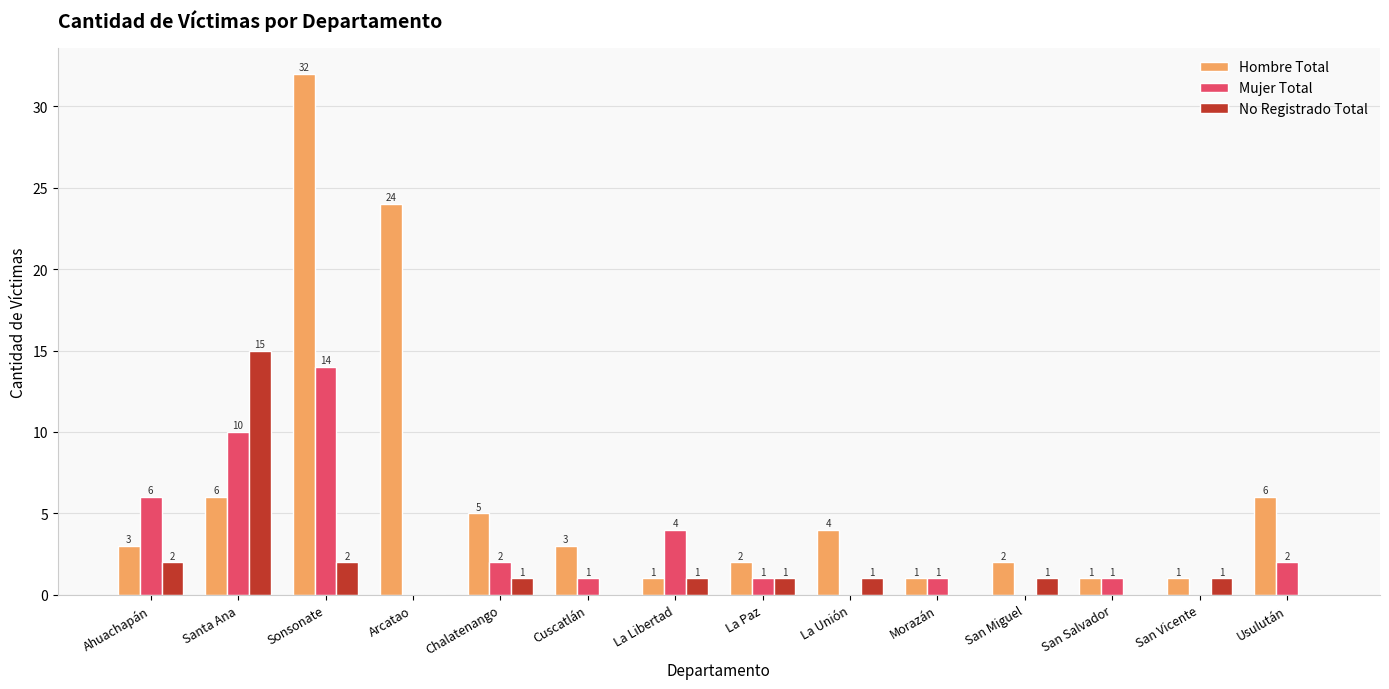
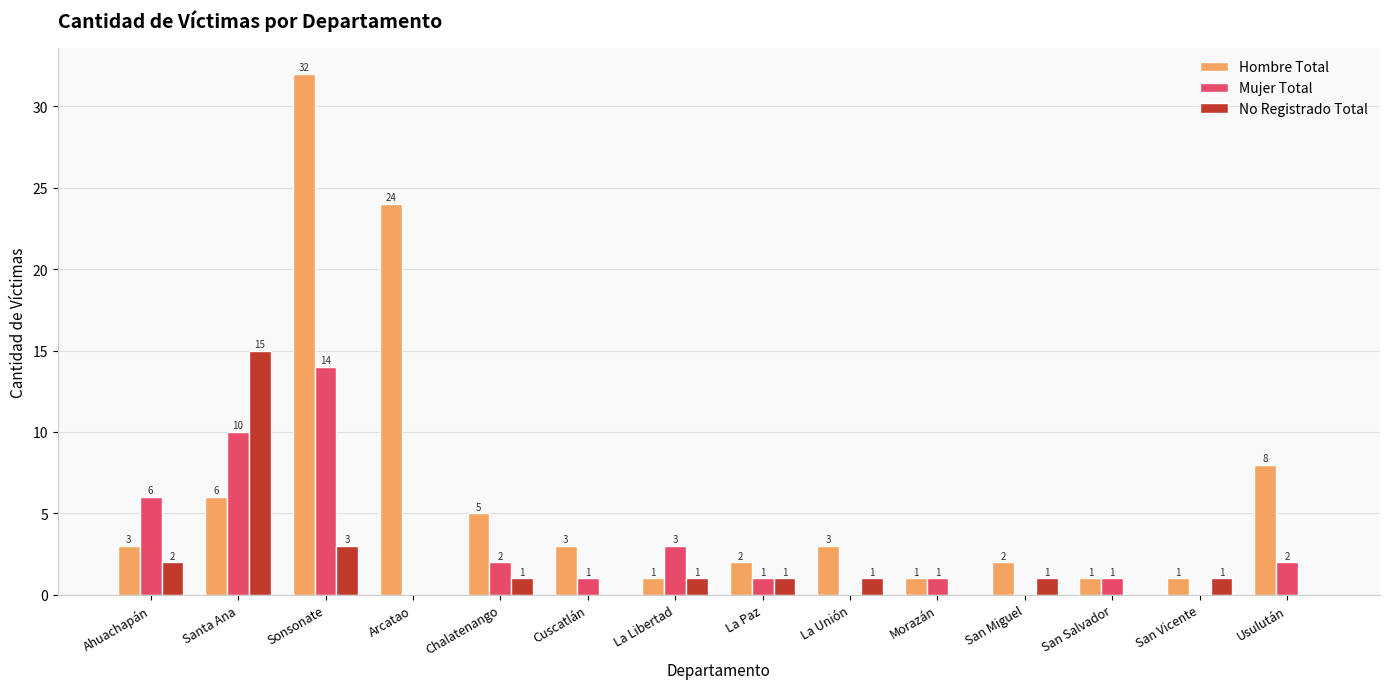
  {
    "Hombre Total": {
      "Ahuachapán": 3,
      "Santa Ana": 6,
      "Sonsonate": 32,
      "Arcatao": 24,
      "Chalatenango": 5,
      "Cuscatlán": 3,
      "La Libertad": 1,
      "La Paz": 2,
-     "La Unión": 4,
+     "La Unión": 3,
      "Morazán": 1,
      "San Miguel": 2,
      "San Salvador": 1,
      "San Vicente": 1,
-     "Usulután": 6
+     "Usulután": 8
    },
    "Mujer Total": {
      "Ahuachapán": 6,
      "Santa Ana": 10,
      "Sonsonate": 14,
      "Chalatenango": 2,
      "Cuscatlán": 1,
-     "La Libertad": 4,
+     "La Libertad": 3,
      "La Paz": 1,
      "Morazán": 1,
      "San Salvador": 1,
      "Usulután": 2
    },
    "No Registrado Total": {
      "Ahuachapán": 2,
      "Santa Ana": 15,
-     "Sonsonate": 2,
+     "Sonsonate": 3,
      "Chalatenango": 1,
      "La Libertad": 1,
      "La Paz": 1,
      "La Unión": 1,
      "San Miguel": 1,
      "San Vicente": 1
    }
  }
